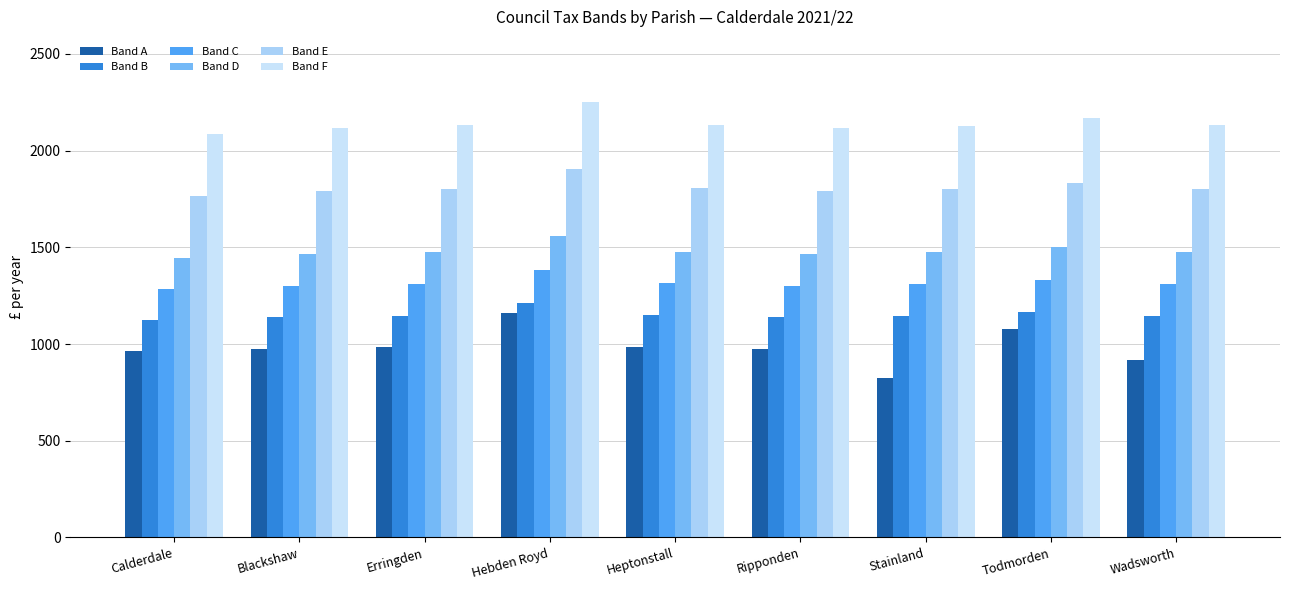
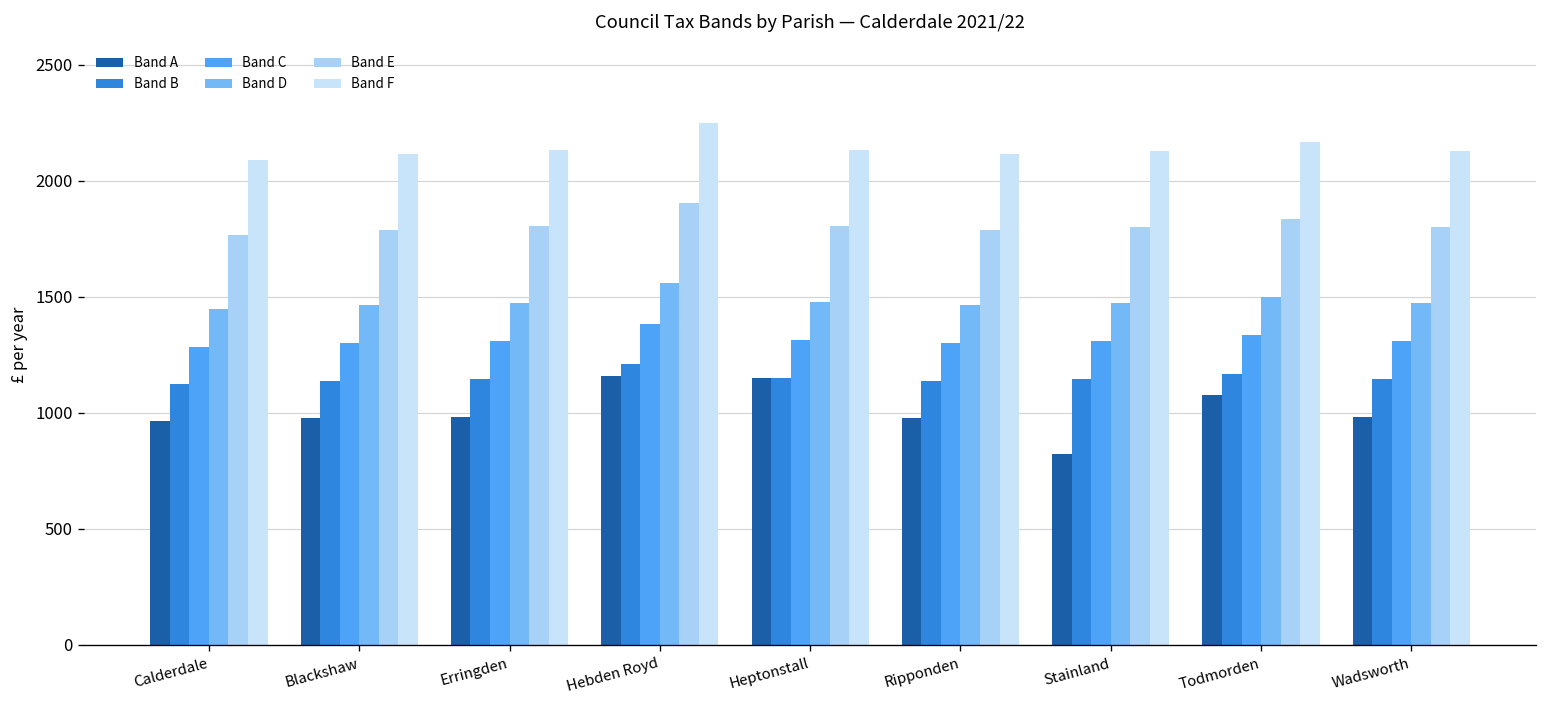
  {
    "Band A": {
      "Calderdale": 960,
      "Blackshaw": 980,
      "Erringden": 980,
      "Hebden Royd": 1160,
-     "Heptonstall": 990,
+     "Heptonstall": 1150,
      "Ripponden": 980,
      "Stainland": 820,
      "Todmorden": 1080,
-     "Wadsworth": 920
+     "Wadsworth": 980
    }
  }
